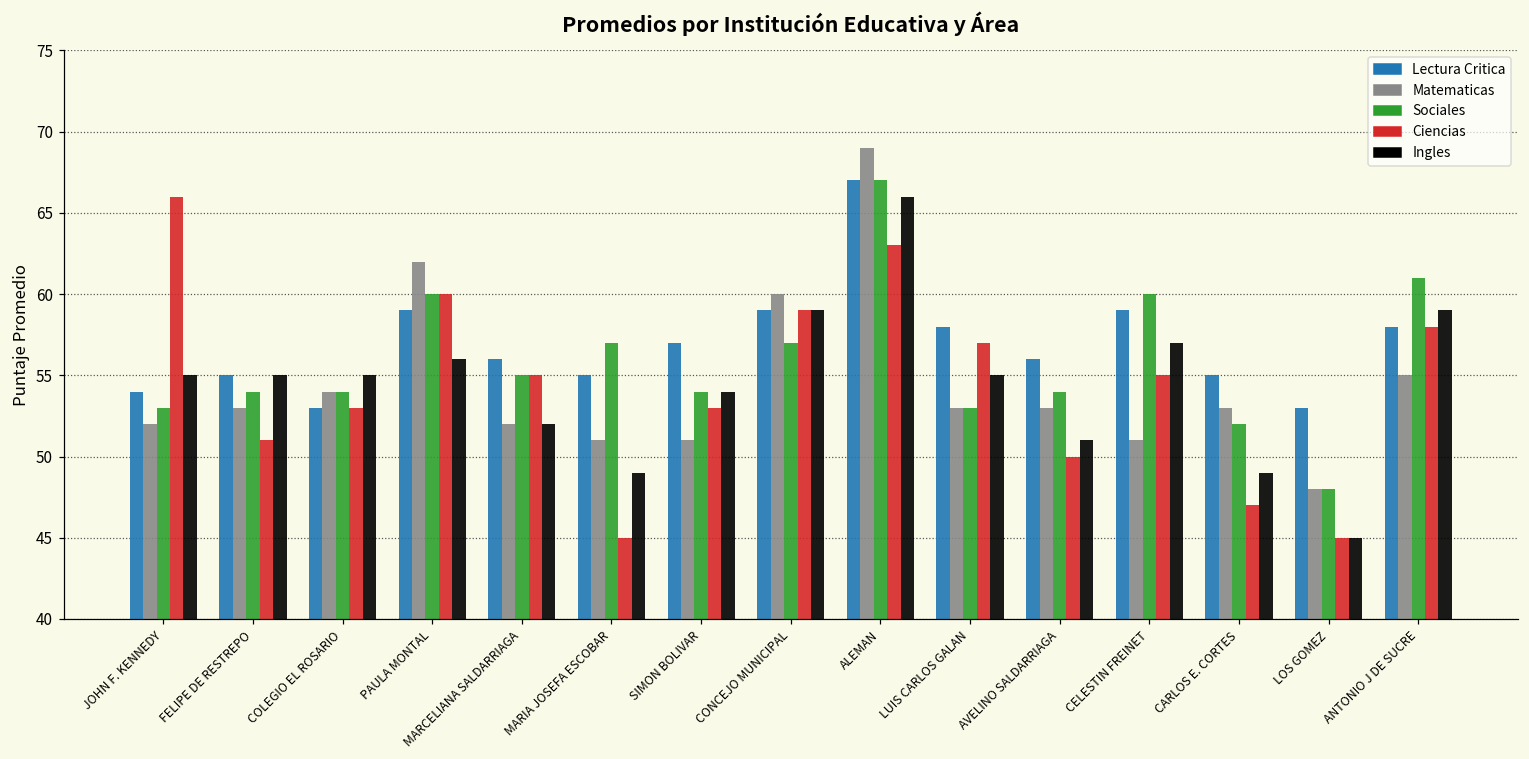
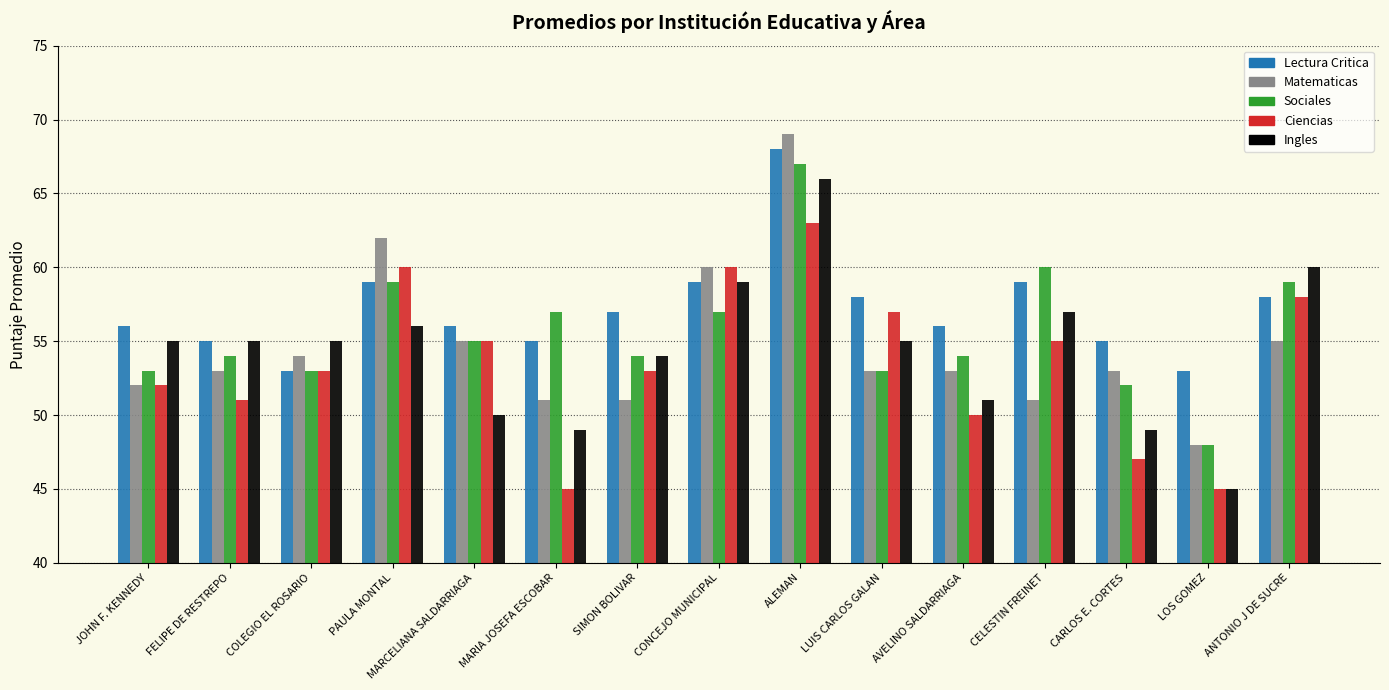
  {
    "Lectura Critica": {
-     "JOHN F. KENNEDY": 54,
+     "JOHN F. KENNEDY": 56,
      "FELIPE DE RESTREPO": 55,
      "COLEGIO EL ROSARIO": 53,
      "PAULA MONTAL": 59,
      "MARCELIANA SALDARRIAGA": 56,
      "MARIA JOSEFA ESCOBAR": 55,
      "SIMON BOLIVAR": 57,
      "CONCEJO MUNICIPAL": 59,
-     "ALEMAN": 67,
+     "ALEMAN": 68,
      "LUIS CARLOS GALAN": 58,
      "AVELINO SALDARRIAGA": 56,
      "CELESTIN FREINET": 59,
      "CARLOS E. CORTES": 55,
      "LOS GOMEZ": 53,
      "ANTONIO J DE SUCRE": 58
    },
    "Matematicas": {
      "JOHN F. KENNEDY": 52,
      "FELIPE DE RESTREPO": 53,
      "COLEGIO EL ROSARIO": 54,
      "PAULA MONTAL": 62,
-     "MARCELIANA SALDARRIAGA": 52,
+     "MARCELIANA SALDARRIAGA": 55,
      "MARIA JOSEFA ESCOBAR": 51,
      "SIMON BOLIVAR": 51,
      "CONCEJO MUNICIPAL": 60,
      "ALEMAN": 69,
      "LUIS CARLOS GALAN": 53,
      "AVELINO SALDARRIAGA": 53,
      "CELESTIN FREINET": 51,
      "CARLOS E. CORTES": 53,
      "LOS GOMEZ": 48,
      "ANTONIO J DE SUCRE": 55
    },
    "Sociales": {
      "JOHN F. KENNEDY": 53,
      "FELIPE DE RESTREPO": 54,
-     "COLEGIO EL ROSARIO": 54,
-     "PAULA MONTAL": 60,
+     "COLEGIO EL ROSARIO": 53,
+     "PAULA MONTAL": 59,
      "MARCELIANA SALDARRIAGA": 55,
      "MARIA JOSEFA ESCOBAR": 57,
      "SIMON BOLIVAR": 54,
      "CONCEJO MUNICIPAL": 57,
      "ALEMAN": 67,
      "LUIS CARLOS GALAN": 53,
      "AVELINO SALDARRIAGA": 54,
      "CELESTIN FREINET": 60,
      "CARLOS E. CORTES": 52,
      "LOS GOMEZ": 48,
-     "ANTONIO J DE SUCRE": 61
+     "ANTONIO J DE SUCRE": 59
    },
    "Ciencias": {
-     "JOHN F. KENNEDY": 66,
+     "JOHN F. KENNEDY": 52,
      "FELIPE DE RESTREPO": 51,
      "COLEGIO EL ROSARIO": 53,
      "PAULA MONTAL": 60,
      "MARCELIANA SALDARRIAGA": 55,
      "MARIA JOSEFA ESCOBAR": 45,
      "SIMON BOLIVAR": 53,
-     "CONCEJO MUNICIPAL": 59,
+     "CONCEJO MUNICIPAL": 60,
      "ALEMAN": 63,
      "LUIS CARLOS GALAN": 57,
      "AVELINO SALDARRIAGA": 50,
      "CELESTIN FREINET": 55,
      "CARLOS E. CORTES": 47,
      "LOS GOMEZ": 45,
      "ANTONIO J DE SUCRE": 58
    },
    "Ingles": {
      "JOHN F. KENNEDY": 55,
      "FELIPE DE RESTREPO": 55,
      "COLEGIO EL ROSARIO": 55,
      "PAULA MONTAL": 56,
-     "MARCELIANA SALDARRIAGA": 52,
+     "MARCELIANA SALDARRIAGA": 50,
      "MARIA JOSEFA ESCOBAR": 49,
      "SIMON BOLIVAR": 54,
      "CONCEJO MUNICIPAL": 59,
      "ALEMAN": 66,
      "LUIS CARLOS GALAN": 55,
      "AVELINO SALDARRIAGA": 51,
      "CELESTIN FREINET": 57,
      "CARLOS E. CORTES": 49,
      "LOS GOMEZ": 45,
-     "ANTONIO J DE SUCRE": 59
+     "ANTONIO J DE SUCRE": 60
    }
  }
